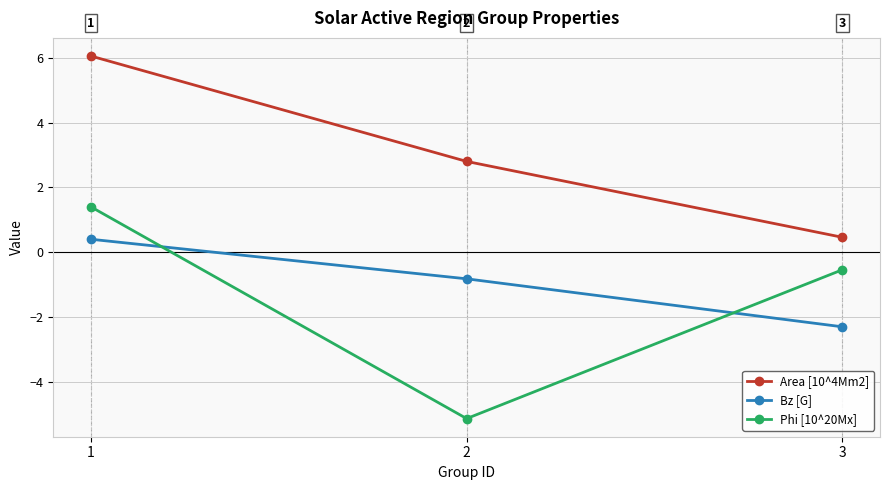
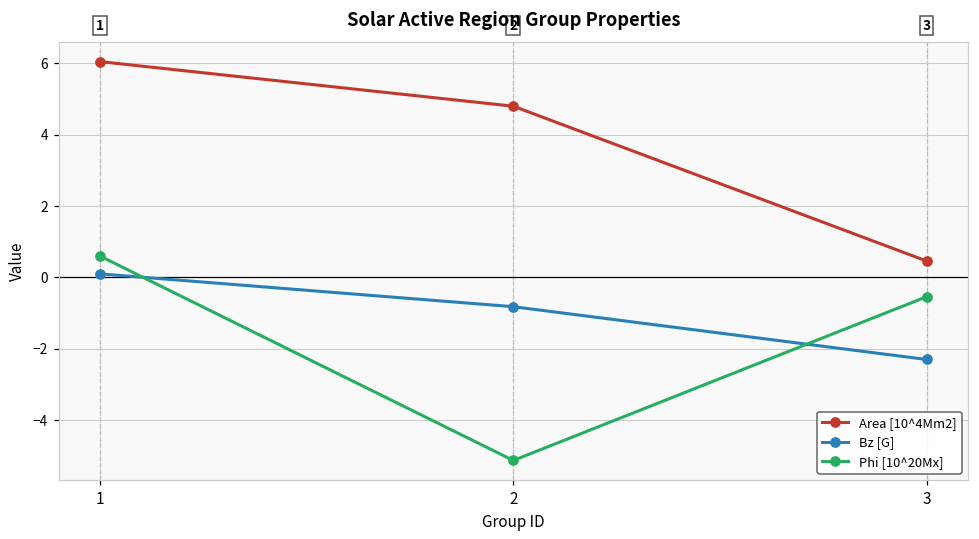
  {
    "Area [10^4Mm2]": {
      "1": 6.1,
-     "2": 2.8,
+     "2": 4.8,
      "3": 0.5
    },
    "Bz [G]": {
-     "1": 0.4,
+     "1": 0.1,
      "2": -0.8,
      "3": -2.3
    },
    "Phi [10^20Mx]": {
-     "1": 1.4,
+     "1": 0.6,
      "2": -5.1,
      "3": -0.5
    }
  }
